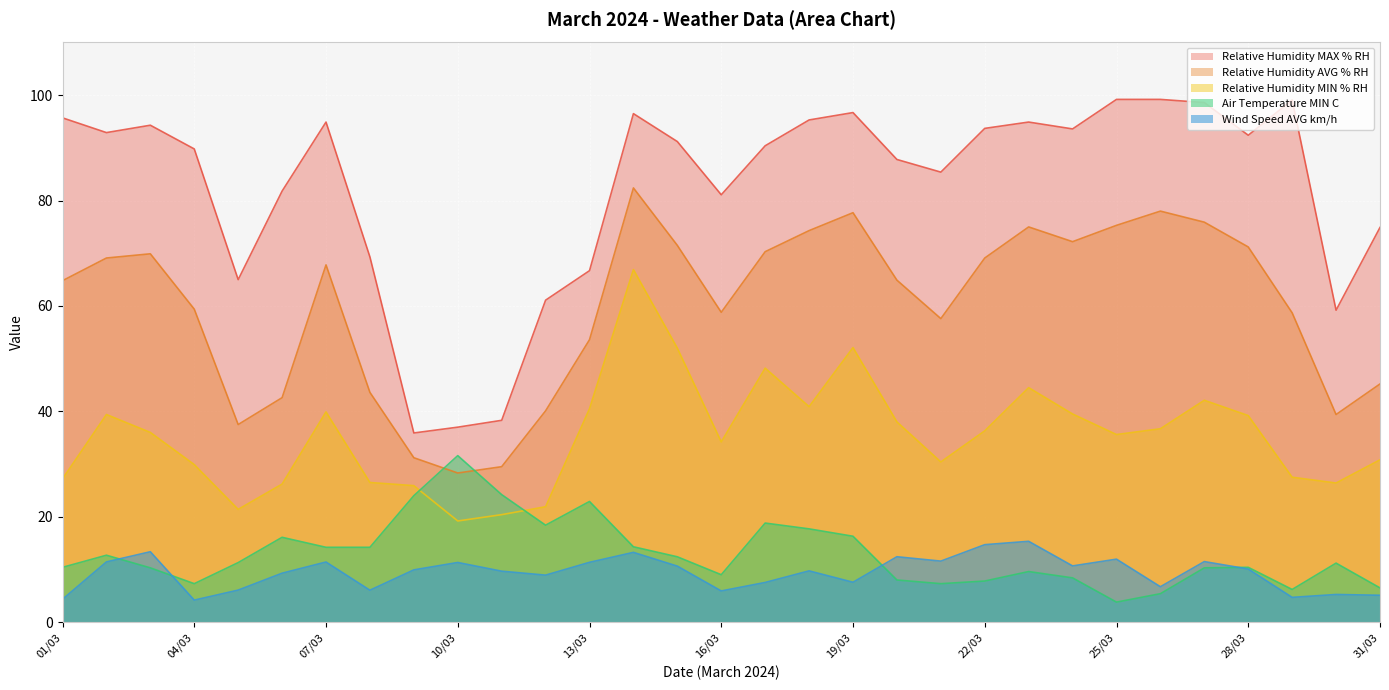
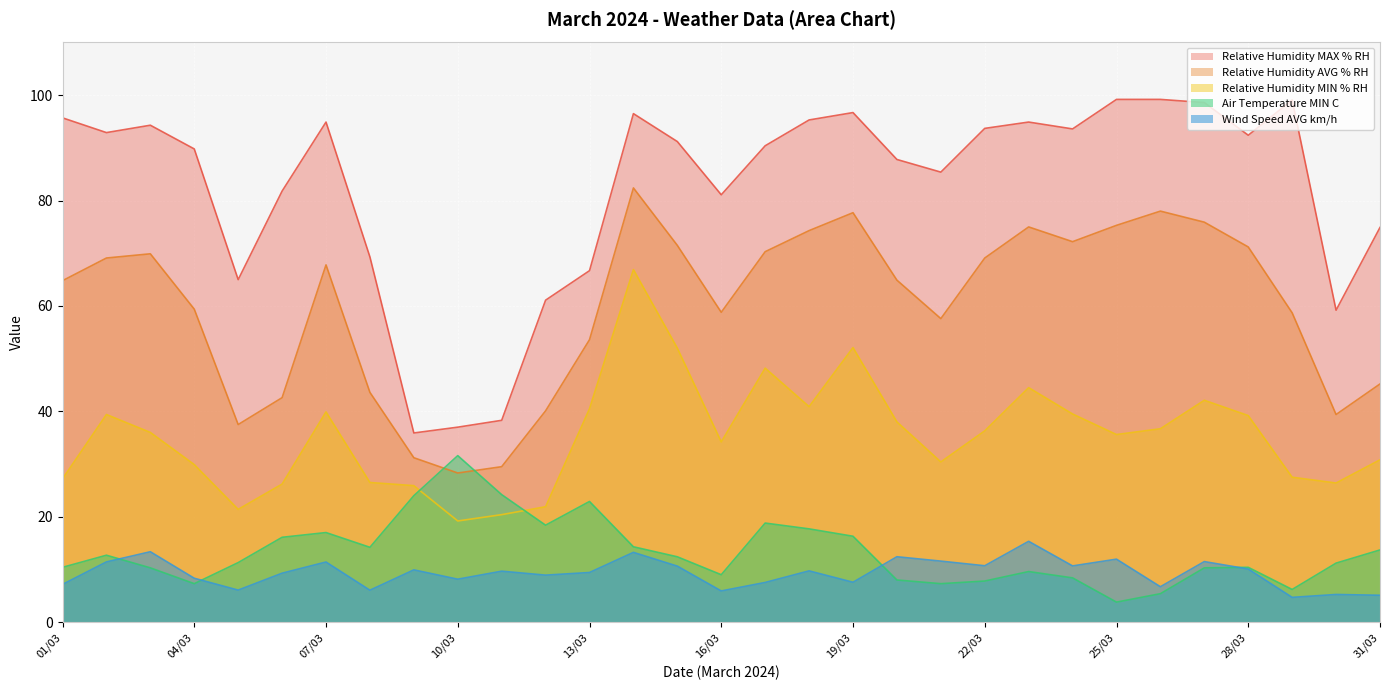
  {
    "Air Temperature MIN C": {
      "01/03": 10,
      "04/03": 7,
-     "07/03": 14,
+     "07/03": 17,
      "10/03": 32,
      "13/03": 23,
      "16/03": 9,
      "19/03": 16,
      "22/03": 8,
      "25/03": 4,
-     "31/03": 7
+     "31/03": 14
    },
    "Wind Speed AVG km/h": {
-     "01/03": 4,
-     "04/03": 4,
+     "01/03": 7,
+     "04/03": 8,
      "07/03": 11,
-     "10/03": 11,
-     "13/03": 11,
+     "10/03": 8,
+     "13/03": 9,
      "16/03": 6,
      "19/03": 8,
-     "22/03": 15,
+     "22/03": 11,
      "25/03": 12,
      "31/03": 5
    }
  }
